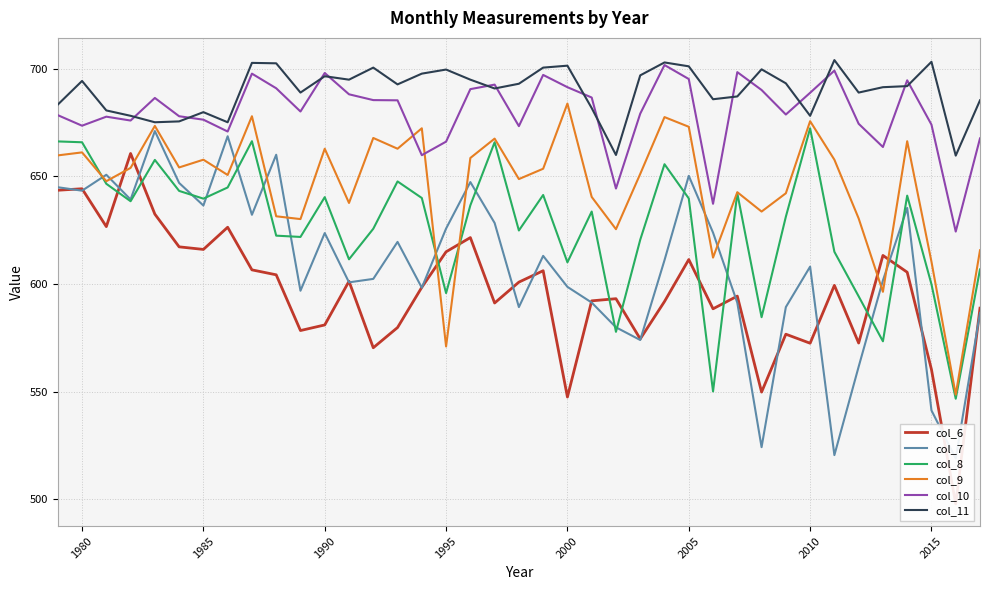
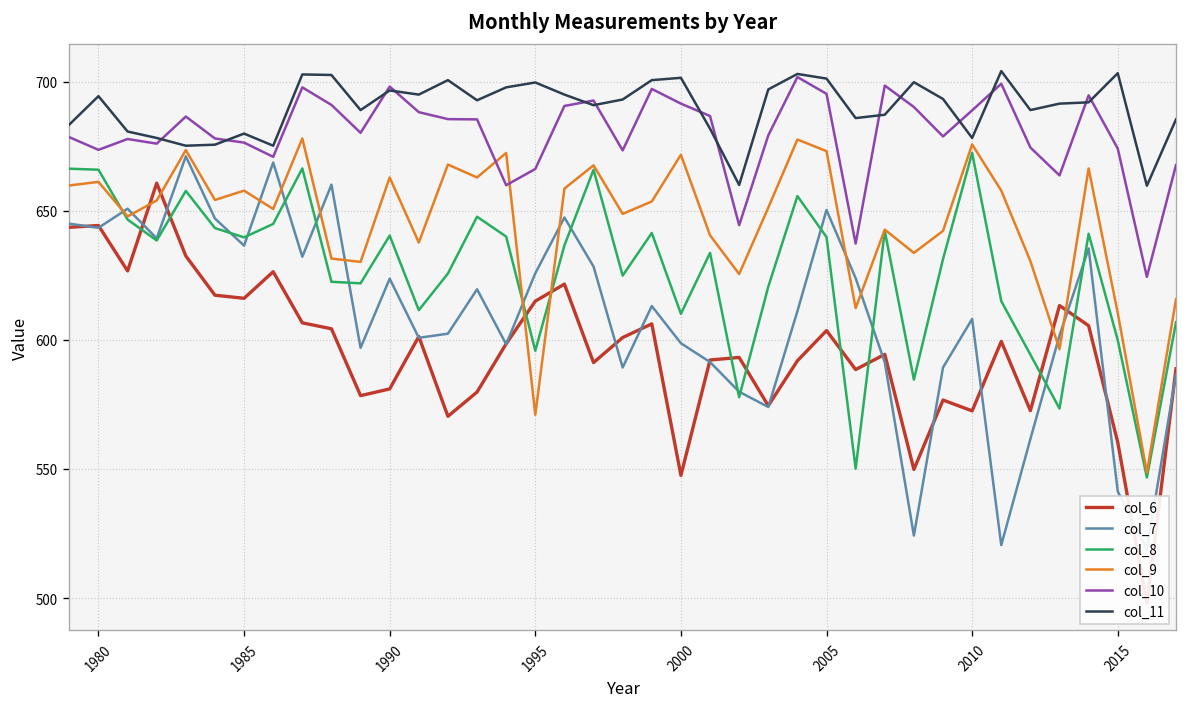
  {
    "col_6": {
      "1985": 616,
      "1990": 581,
      "1995": 615,
      "2000": 548,
-     "2005": 611,
+     "2005": 604,
      "2010": 573,
      "2015": 560
    },
    "col_7": {
      "1985": 637,
      "1990": 624,
      "1995": 626,
      "2000": 599,
      "2005": 650,
      "2010": 608,
      "2015": 541
    },
    "col_8": {
      "1980": 666,
      "1985": 640,
      "1990": 640,
      "1995": 596,
      "2000": 610,
      "2005": 640,
      "2010": 672,
      "2015": 600
    },
    "col_9": {
      "1980": 661,
      "1985": 658,
      "1990": 663,
      "1995": 571,
-     "2000": 684,
+     "2000": 672,
      "2005": 673,
      "2010": 676,
      "2015": 610
    },
    "col_10": {
      "1980": 674,
      "1985": 676,
      "1990": 698,
      "1995": 666,
      "2000": 692,
      "2005": 695,
      "2010": 689,
      "2015": 674
    },
    "col_11": {
      "1980": 694,
      "1985": 680,
      "1990": 697,
      "1995": 700,
      "2000": 702,
      "2005": 701,
      "2010": 678,
      "2015": 703
    }
  }
